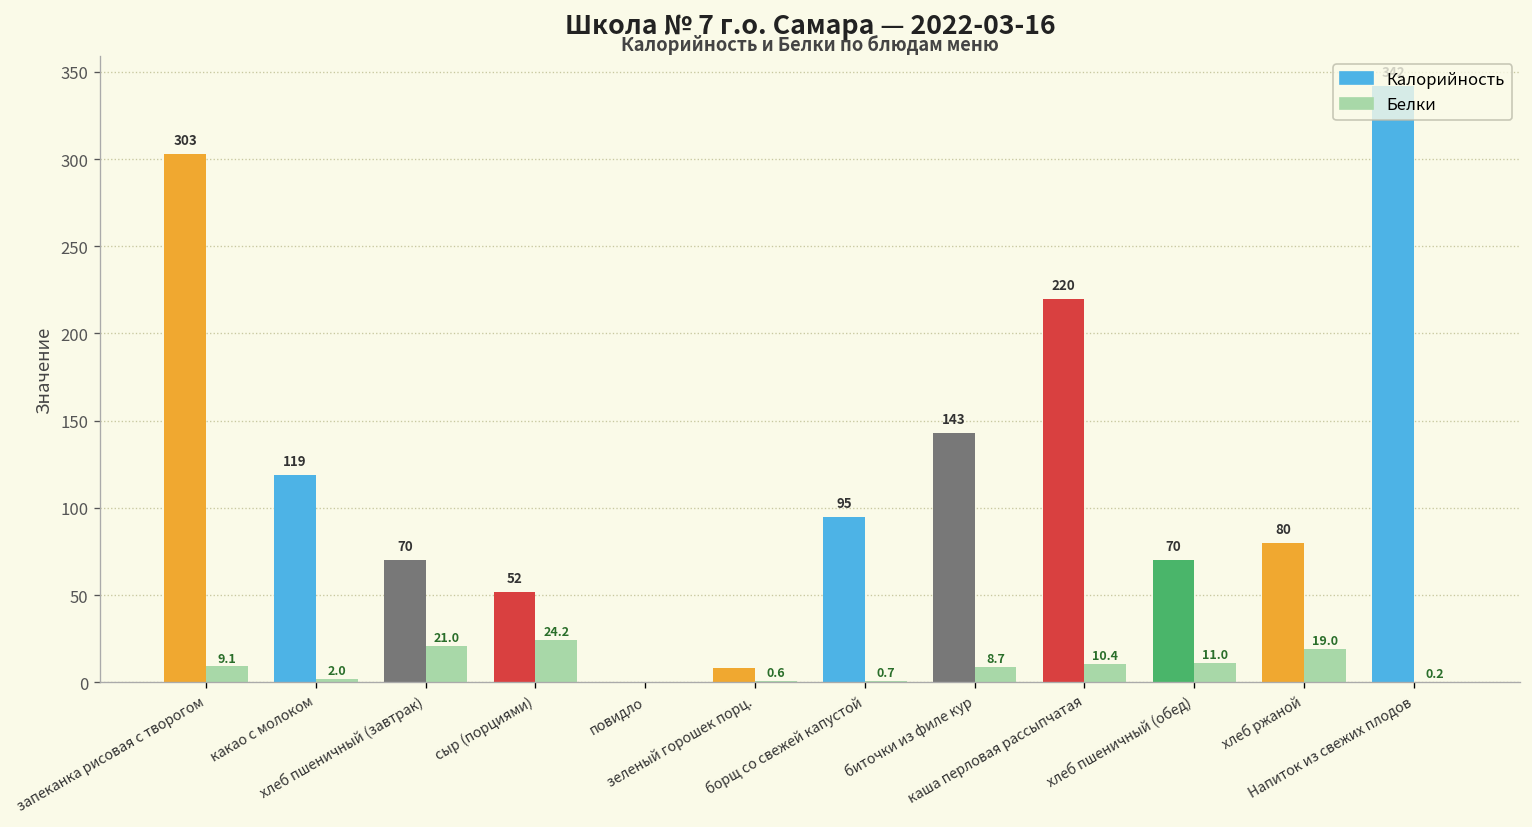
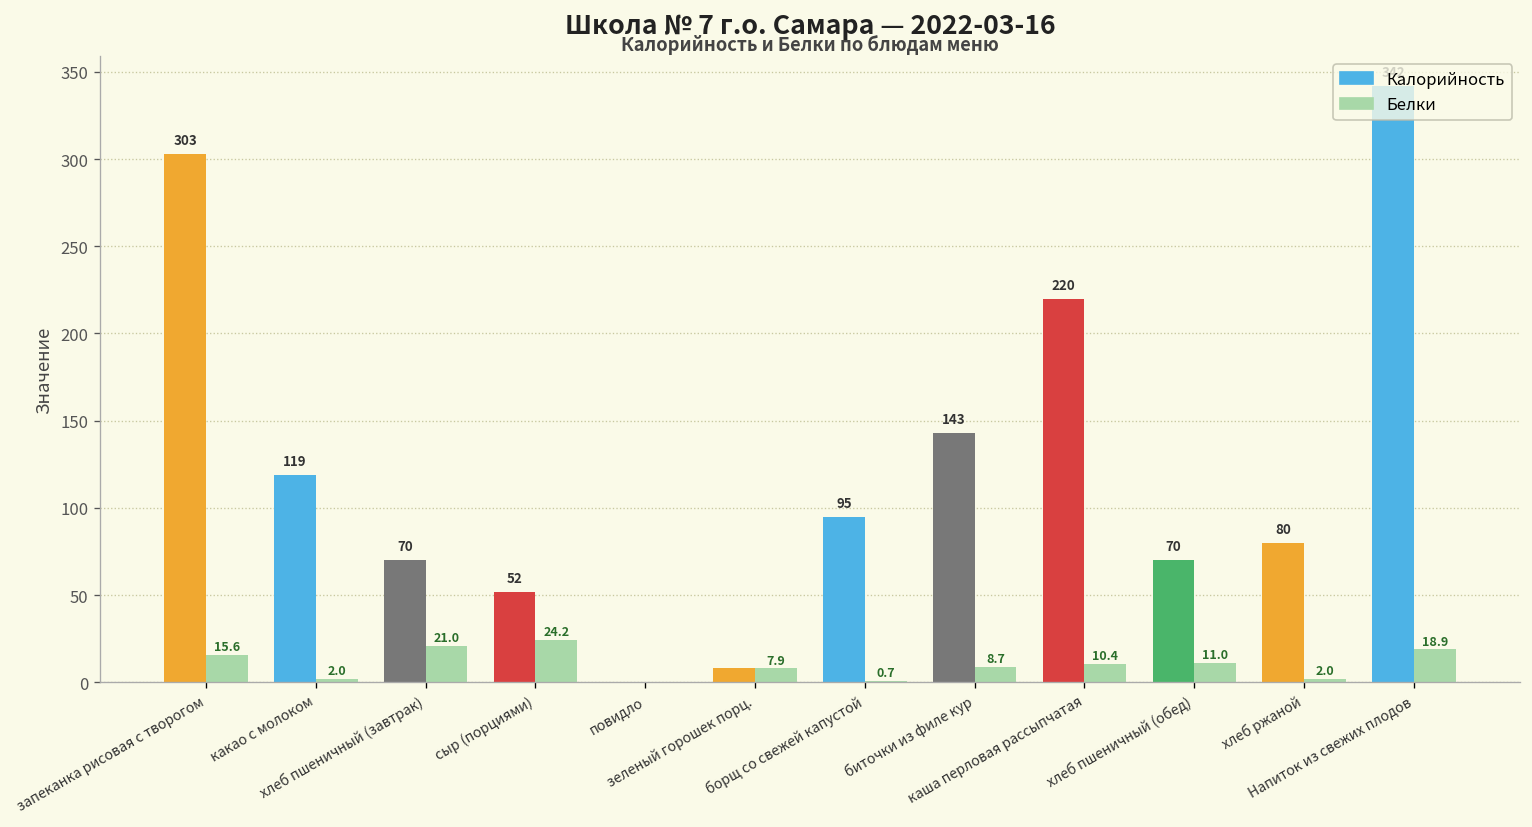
  {
    "Белки": {
-     "запеканка рисовая с творогом": 9.1,
+     "запеканка рисовая с творогом": 15.6,
      "какао с молоком": 2.0,
      "хлеб пшеничный (завтрак)": 21.0,
      "сыр (порциями)": 24.2,
-     "зеленый горошек порц.": 0.6,
+     "зеленый горошек порц.": 7.9,
      "борщ со свежей капустой": 0.7,
      "биточки из филе кур": 8.7,
      "каша перловая рассыпчатая": 10.4,
      "хлеб пшеничный (обед)": 11.0,
-     "хлеб ржаной": 19.0,
-     "Напиток из свежих плодов": 0.2
+     "хлеб ржаной": 2.0,
+     "Напиток из свежих плодов": 18.9
    }
  }
